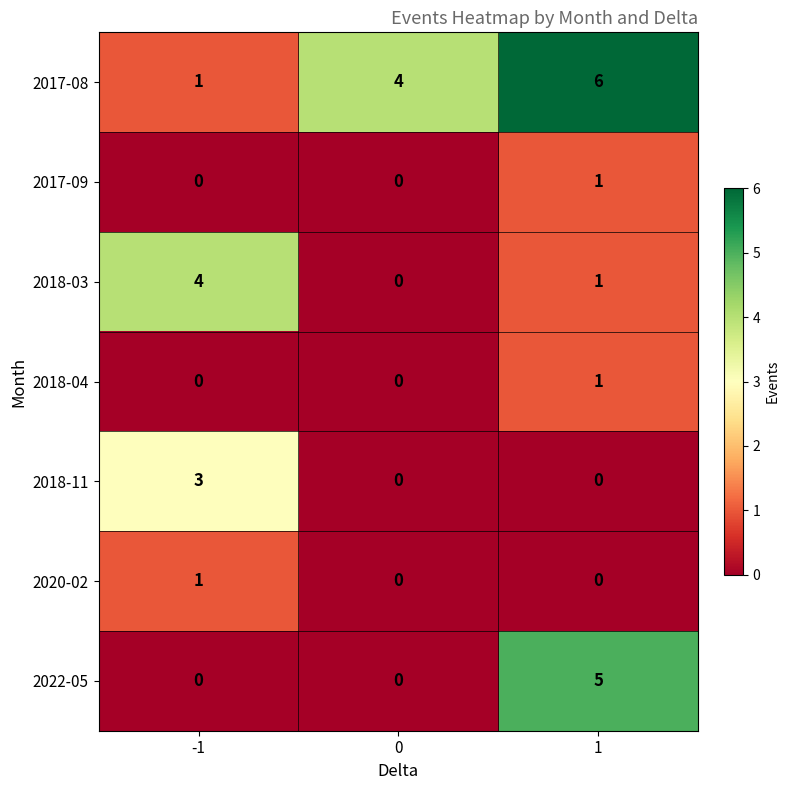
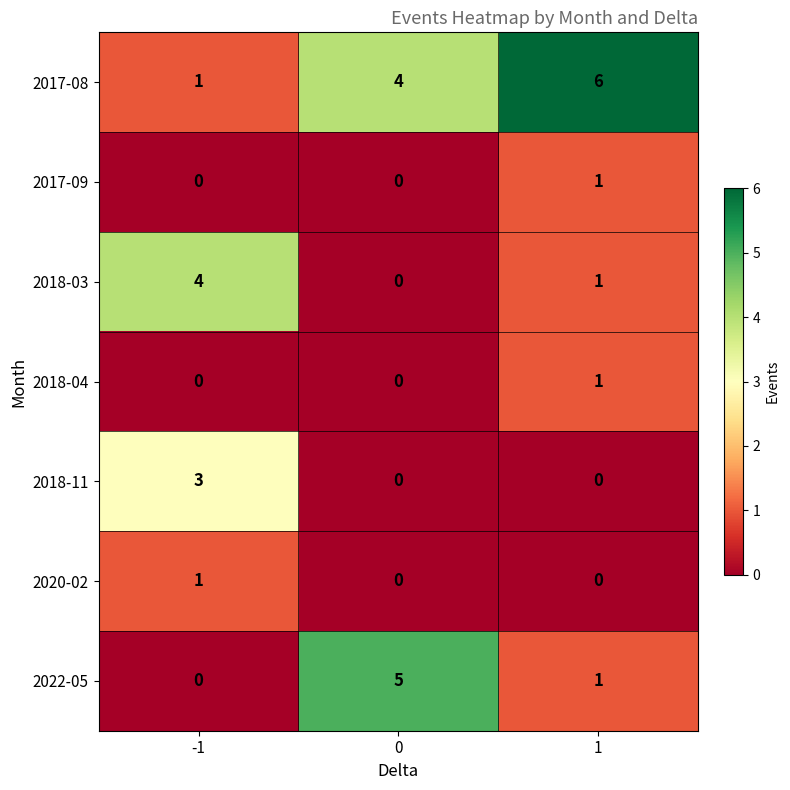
  {
    "2017-08": {
      "-1": 1,
      "0": 4,
      "1": 6
    },
    "2017-09": {
      "-1": 0,
      "0": 0,
      "1": 1
    },
    "2018-03": {
      "-1": 4,
      "0": 0,
      "1": 1
    },
    "2018-04": {
      "-1": 0,
      "0": 0,
      "1": 1
    },
    "2018-11": {
      "-1": 3,
      "0": 0,
      "1": 0
    },
    "2020-02": {
      "-1": 1,
      "0": 0,
      "1": 0
    },
    "2022-05": {
      "-1": 0,
-     "0": 0,
-     "1": 5
+     "0": 5,
+     "1": 1
    }
  }
